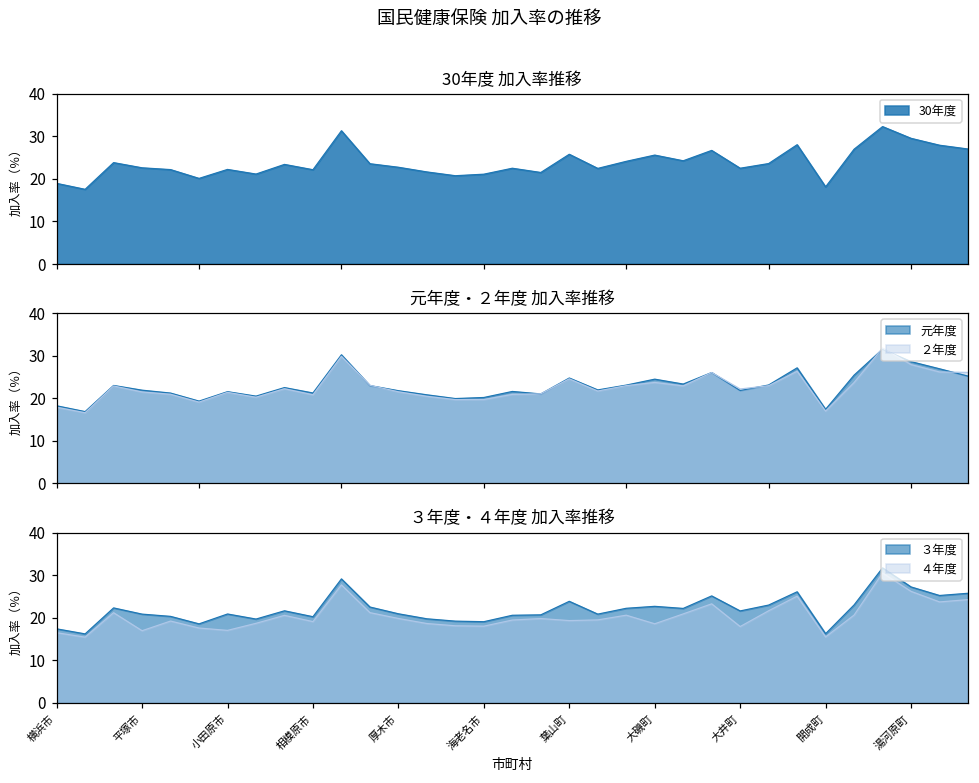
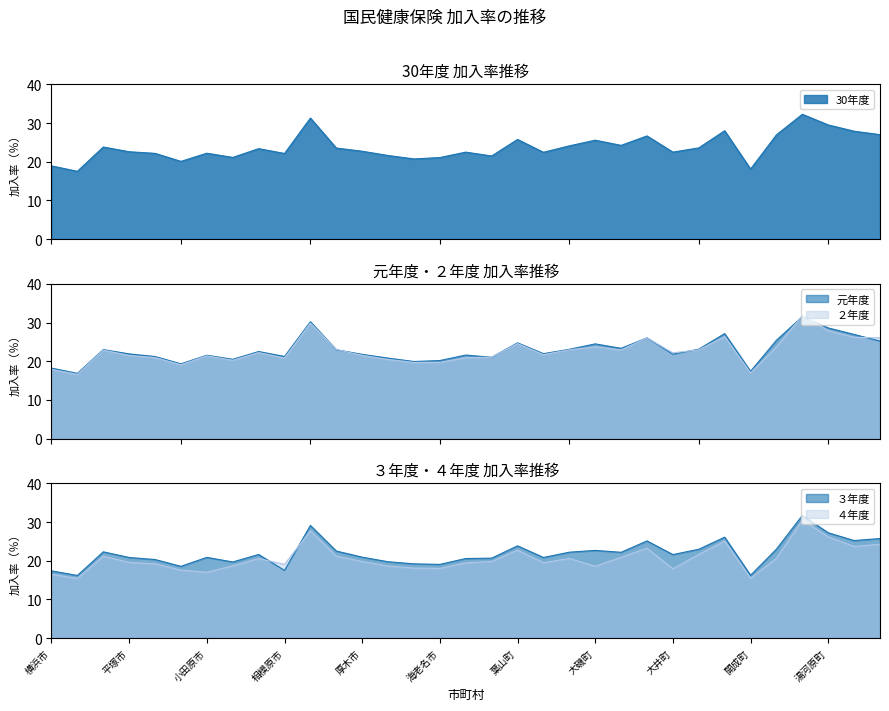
  {
    "３年度・４年度 加入率推移": {
      "３年度": {
        "横浜市": 17,
        "平塚市": 21,
        "小田原市": 21,
-       "相模原市": 20,
+       "相模原市": 18,
        "厚木市": 21,
        "海老名市": 19,
        "葉山町": 24,
        "大磯町": 23,
        "大井町": 22,
        "開成町": 16,
        "湯河原町": 27
      },
      "４年度": {
        "横浜市": 16,
-       "平塚市": 17,
+       "平塚市": 20,
        "小田原市": 17,
        "相模原市": 19,
        "厚木市": 20,
        "海老名市": 18,
-       "葉山町": 19,
+       "葉山町": 23,
        "大磯町": 19,
        "大井町": 18,
        "開成町": 15,
        "湯河原町": 26
      }
    }
  }
